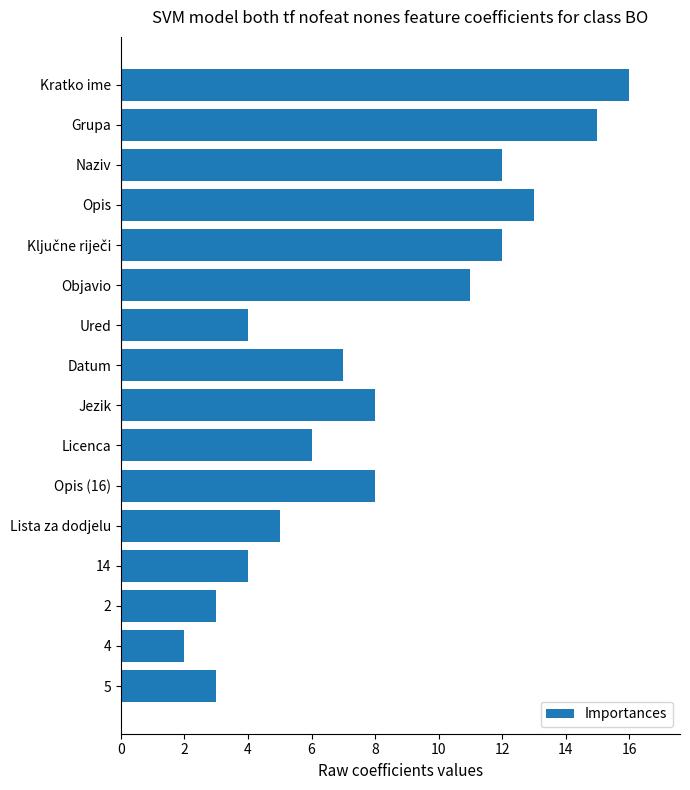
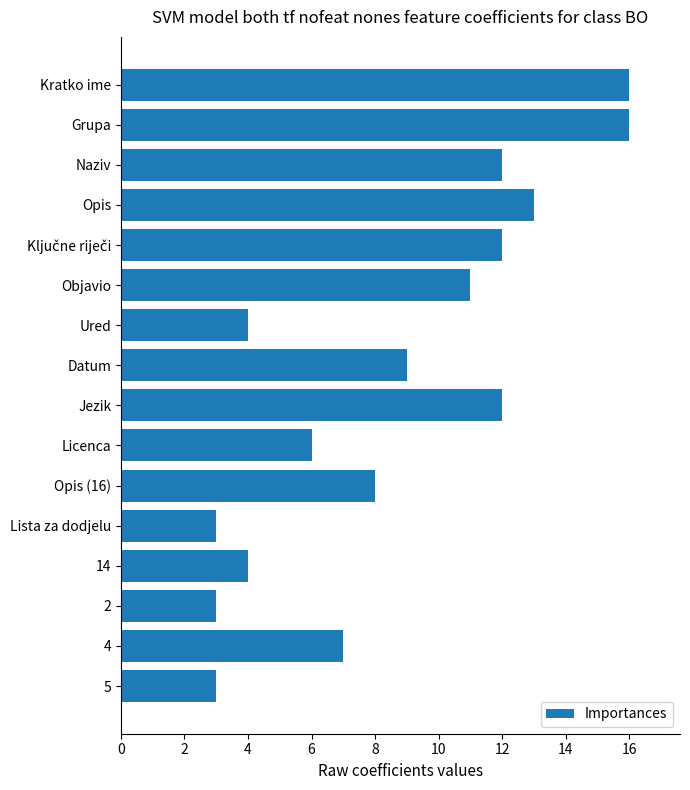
  {
    "Kratko ime": 16,
-   "Grupa": 15,
+   "Grupa": 16,
    "Naziv": 12,
    "Opis": 13,
    "Ključne riječi": 12,
    "Objavio": 11,
    "Ured": 4,
-   "Datum": 7,
-   "Jezik": 8,
+   "Datum": 9,
+   "Jezik": 12,
    "Licenca": 6,
    "Opis (16)": 8,
-   "Lista za dodjelu": 5,
+   "Lista za dodjelu": 3,
    "14": 4,
    "2": 3,
-   "4": 2,
+   "4": 7,
    "5": 3
  }
